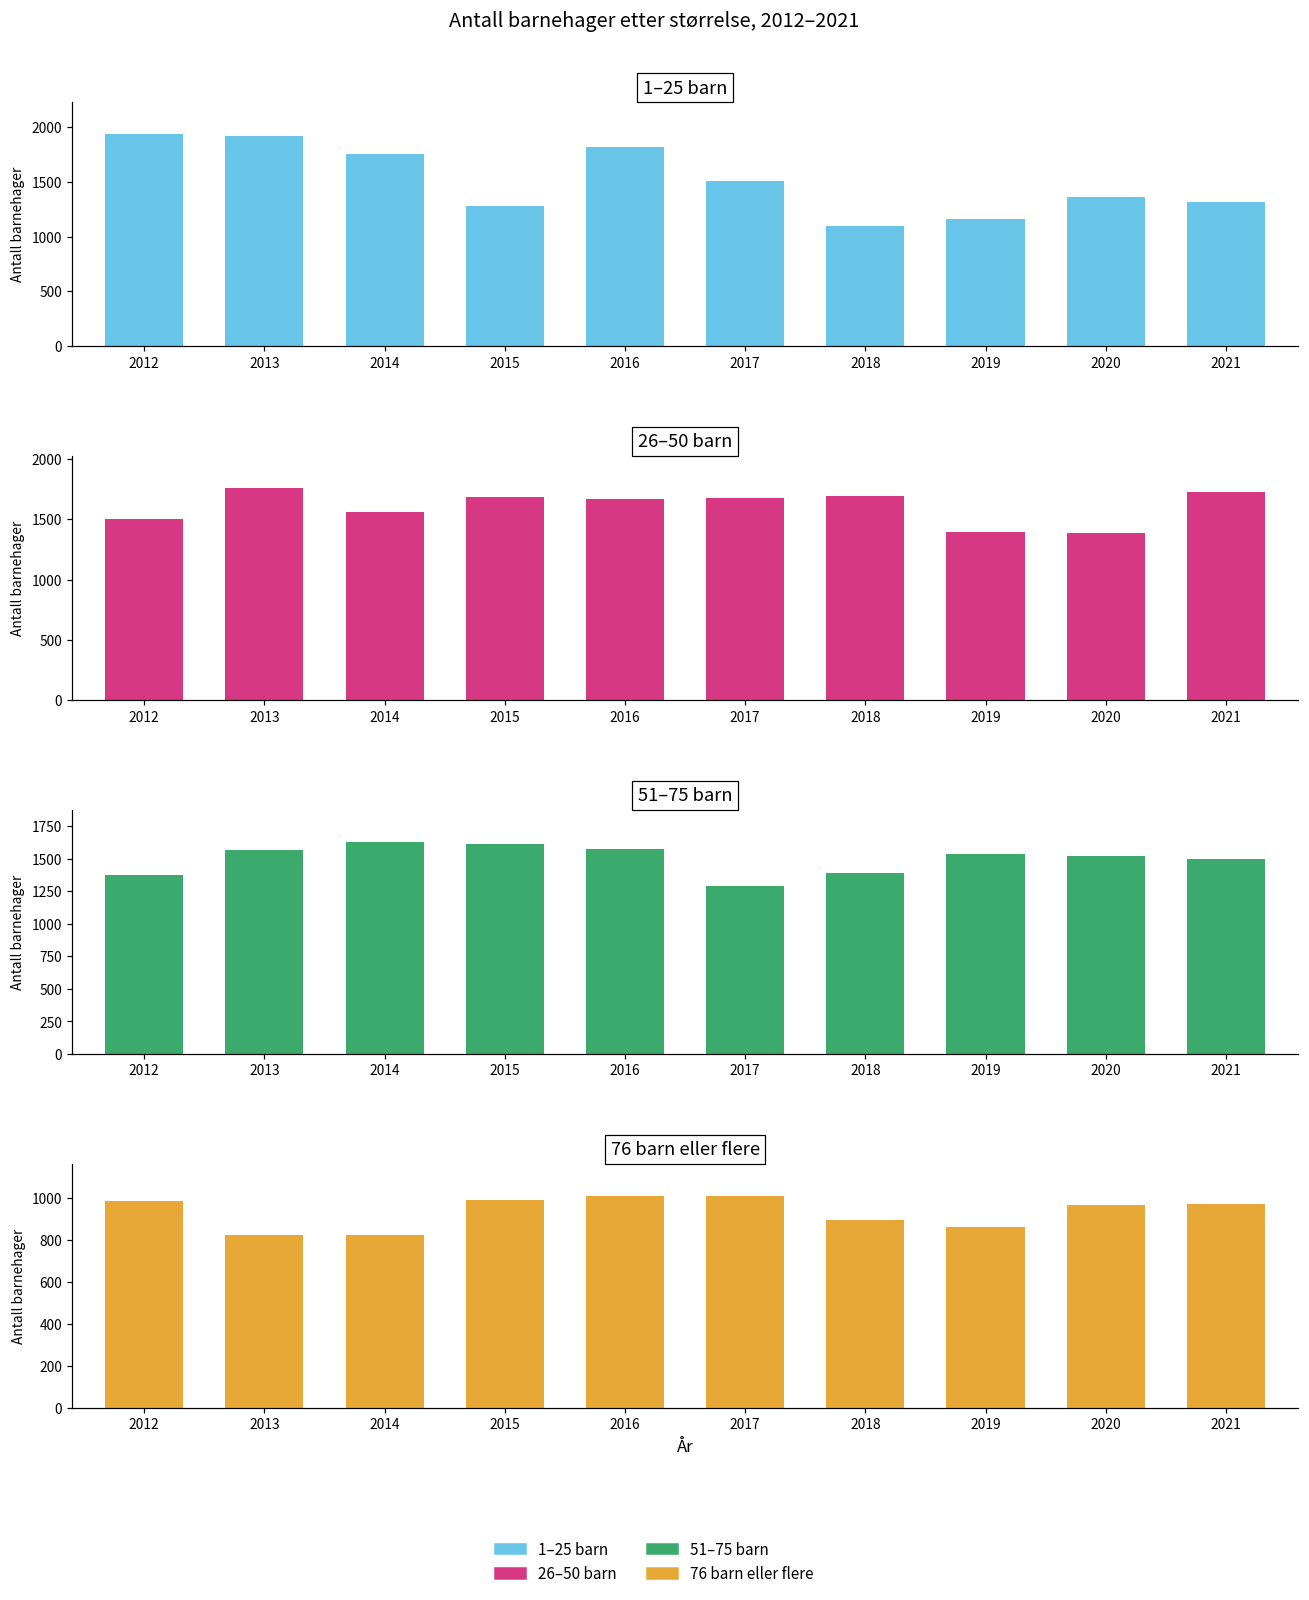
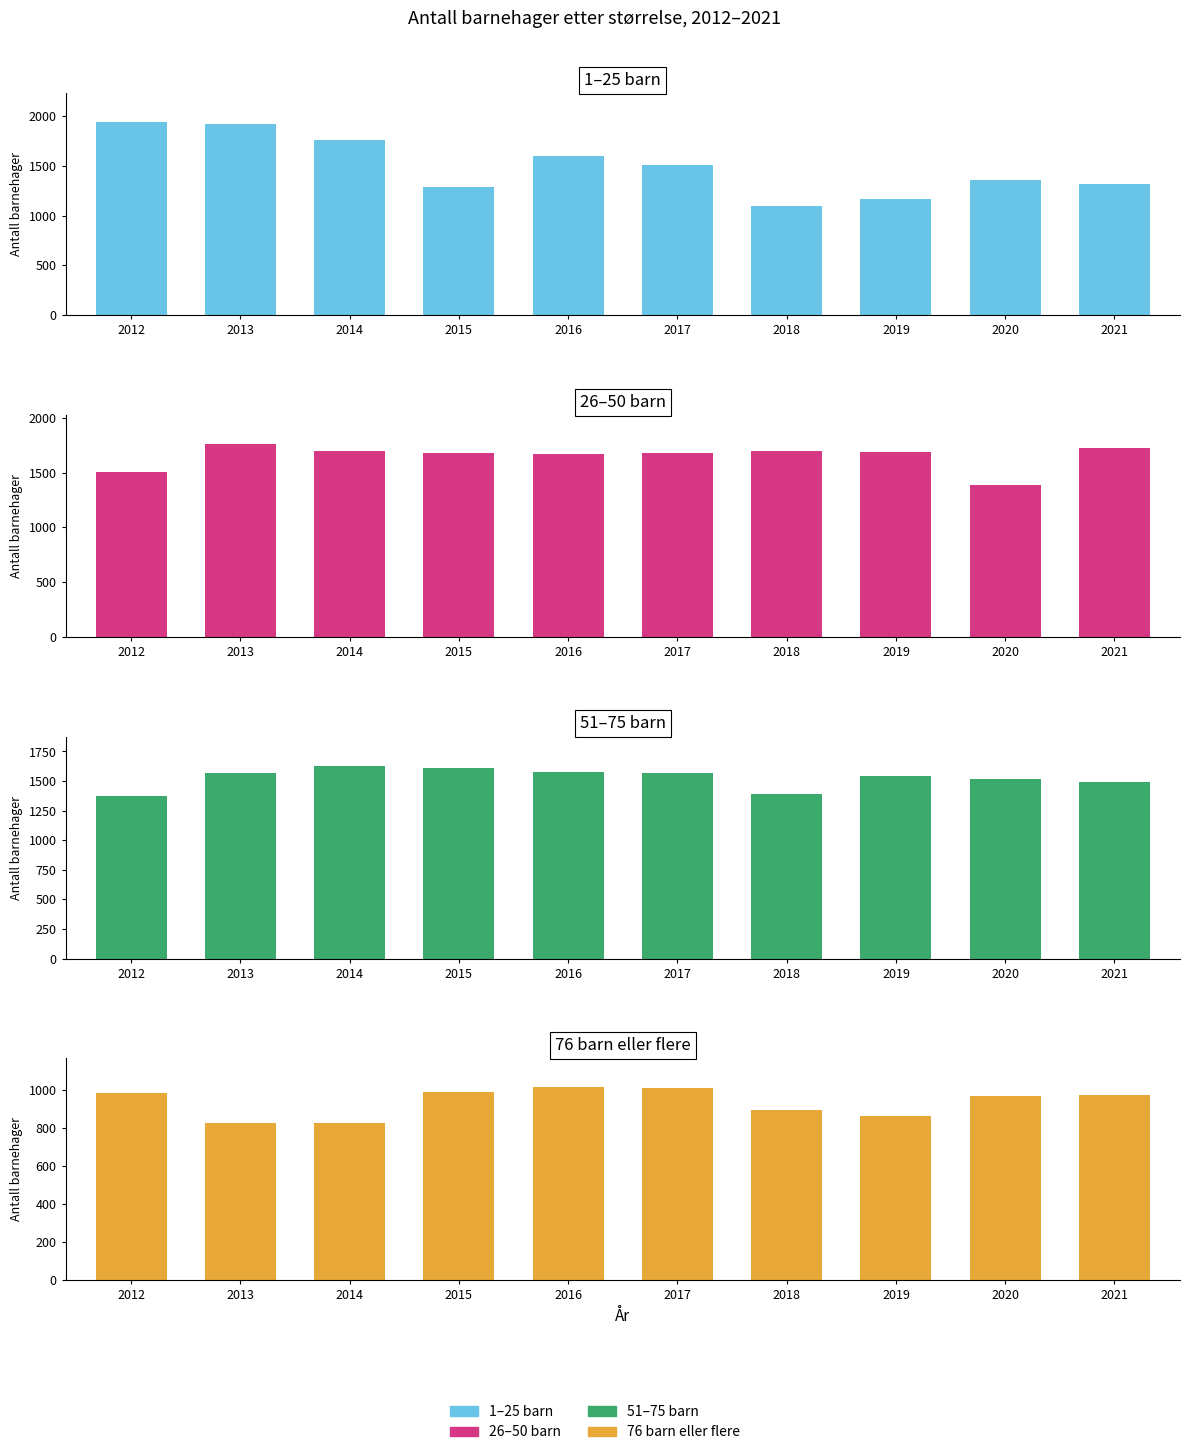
  {
    "1–25 barn": {
      "2012": 1900,
      "2013": 1900,
      "2014": 1800,
      "2015": 1300,
-     "2016": 1800,
+     "2016": 1600,
      "2017": 1500,
      "2018": 1100,
      "2019": 1200,
      "2020": 1400,
      "2021": 1300
    },
    "26–50 barn": {
      "2012": 1510,
      "2013": 1760,
-     "2014": 1560,
+     "2014": 1700,
      "2015": 1680,
      "2016": 1670,
      "2017": 1680,
      "2018": 1700,
-     "2019": 1400,
+     "2019": 1690,
      "2020": 1380,
      "2021": 1730
    },
    "51–75 barn": {
      "2012": 1370,
      "2013": 1570,
      "2014": 1630,
      "2015": 1610,
      "2016": 1580,
-     "2017": 1290,
+     "2017": 1570,
      "2018": 1390,
      "2019": 1540,
      "2020": 1520,
      "2021": 1500
    },
    "76 barn eller flere": {
      "2012": 990,
      "2013": 830,
      "2014": 830,
      "2015": 990,
      "2016": 1010,
      "2017": 1010,
      "2018": 900,
      "2019": 860,
      "2020": 970,
      "2021": 970
    }
  }
